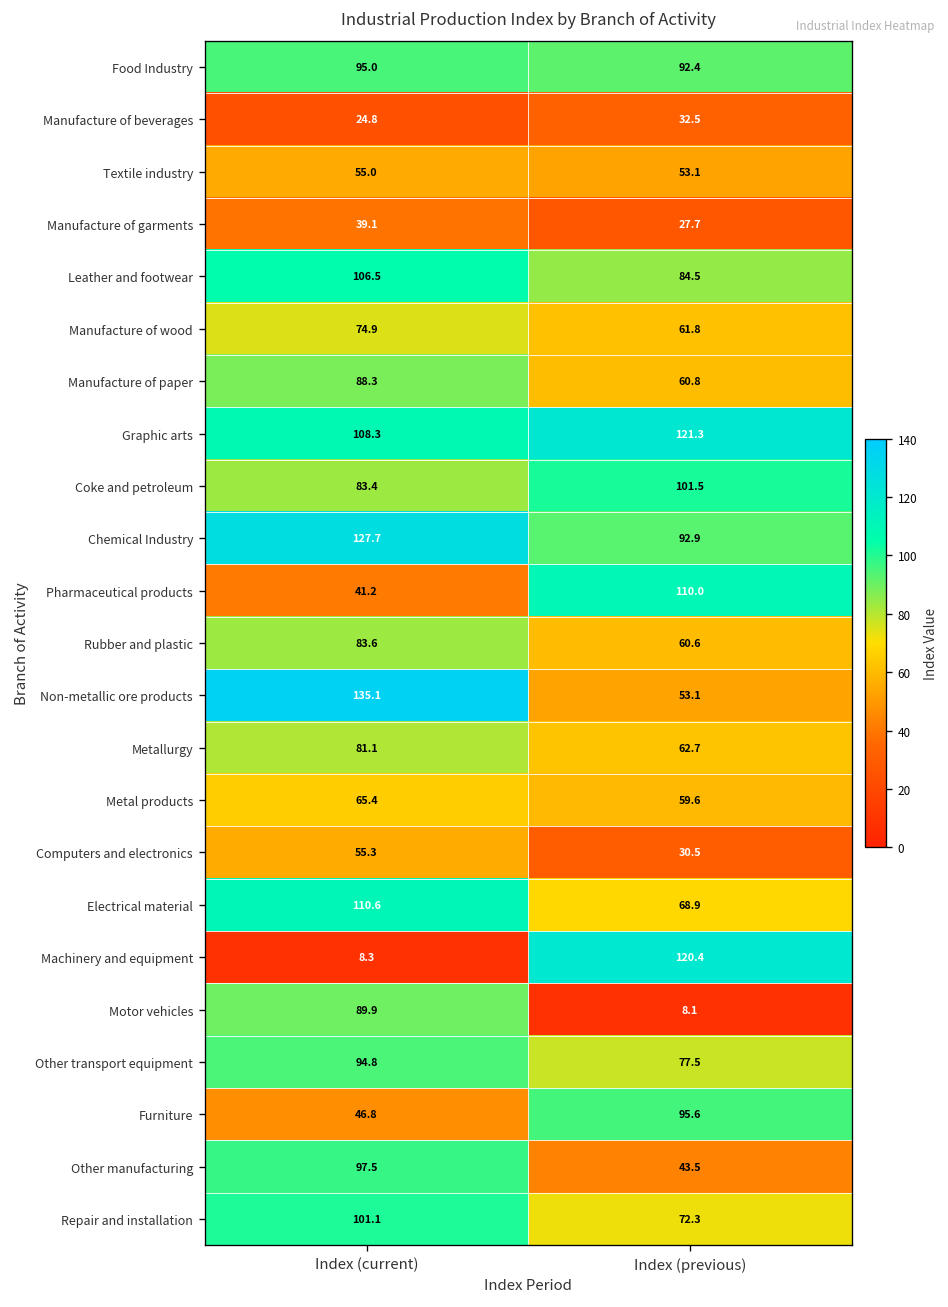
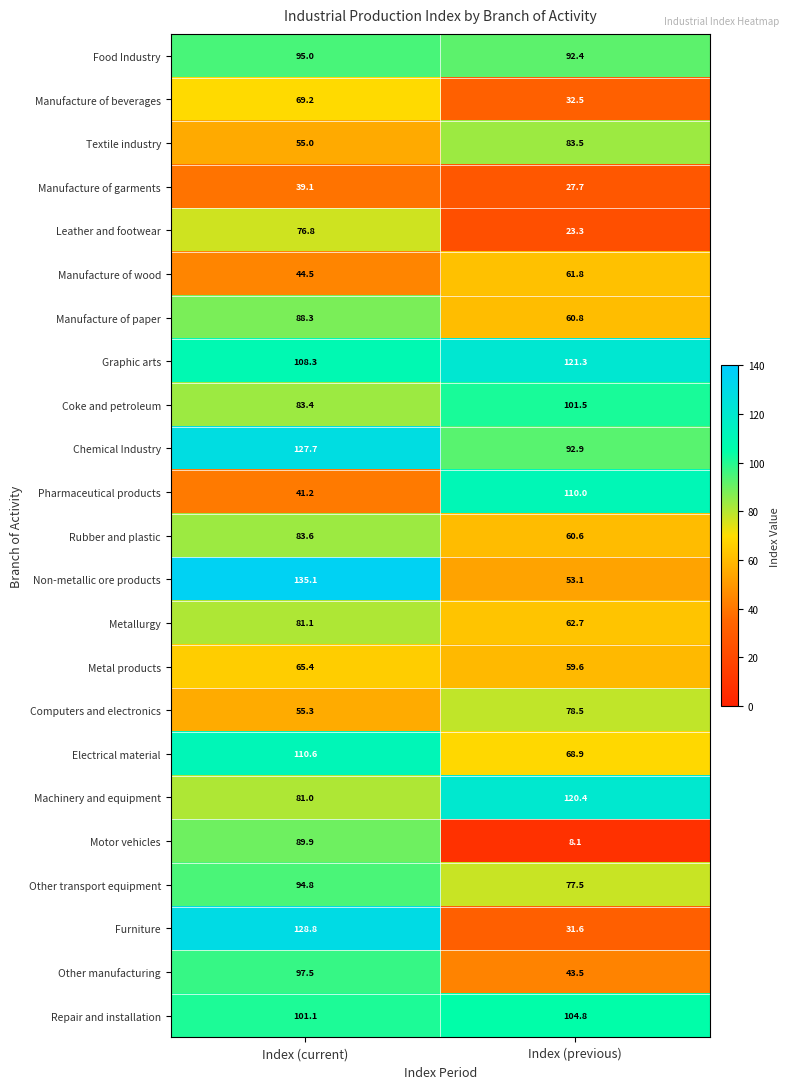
  {
    "Food Industry": {
      "Index (current)": 95.0,
      "Index (previous)": 92.4
    },
    "Manufacture of beverages": {
-     "Index (current)": 24.8,
+     "Index (current)": 69.2,
      "Index (previous)": 32.5
    },
    "Textile industry": {
      "Index (current)": 55.0,
-     "Index (previous)": 53.1
+     "Index (previous)": 83.5
    },
    "Manufacture of garments": {
      "Index (current)": 39.1,
      "Index (previous)": 27.7
    },
    "Leather and footwear": {
-     "Index (current)": 106.5,
-     "Index (previous)": 84.5
+     "Index (current)": 76.8,
+     "Index (previous)": 23.3
    },
    "Manufacture of wood": {
-     "Index (current)": 74.9,
+     "Index (current)": 44.5,
      "Index (previous)": 61.8
    },
    "Manufacture of paper": {
      "Index (current)": 88.3,
      "Index (previous)": 60.8
    },
    "Graphic arts": {
      "Index (current)": 108.3,
      "Index (previous)": 121.3
    },
    "Coke and petroleum": {
      "Index (current)": 83.4,
      "Index (previous)": 101.5
    },
    "Chemical Industry": {
      "Index (current)": 127.7,
      "Index (previous)": 92.9
    },
    "Pharmaceutical products": {
      "Index (current)": 41.2,
      "Index (previous)": 110.0
    },
    "Rubber and plastic": {
      "Index (current)": 83.6,
      "Index (previous)": 60.6
    },
    "Non-metallic ore products": {
      "Index (current)": 135.1,
      "Index (previous)": 53.1
    },
    "Metallurgy": {
      "Index (current)": 81.1,
      "Index (previous)": 62.7
    },
    "Metal products": {
      "Index (current)": 65.4,
      "Index (previous)": 59.6
    },
    "Computers and electronics": {
      "Index (current)": 55.3,
-     "Index (previous)": 30.5
+     "Index (previous)": 78.5
    },
    "Electrical material": {
      "Index (current)": 110.6,
      "Index (previous)": 68.9
    },
    "Machinery and equipment": {
-     "Index (current)": 8.3,
+     "Index (current)": 81.0,
      "Index (previous)": 120.4
    },
    "Motor vehicles": {
      "Index (current)": 89.9,
      "Index (previous)": 8.1
    },
    "Other transport equipment": {
      "Index (current)": 94.8,
      "Index (previous)": 77.5
    },
    "Furniture": {
-     "Index (current)": 46.8,
-     "Index (previous)": 95.6
+     "Index (current)": 128.8,
+     "Index (previous)": 31.6
    },
    "Other manufacturing": {
      "Index (current)": 97.5,
      "Index (previous)": 43.5
    },
    "Repair and installation": {
      "Index (current)": 101.1,
-     "Index (previous)": 72.3
+     "Index (previous)": 104.8
    }
  }
